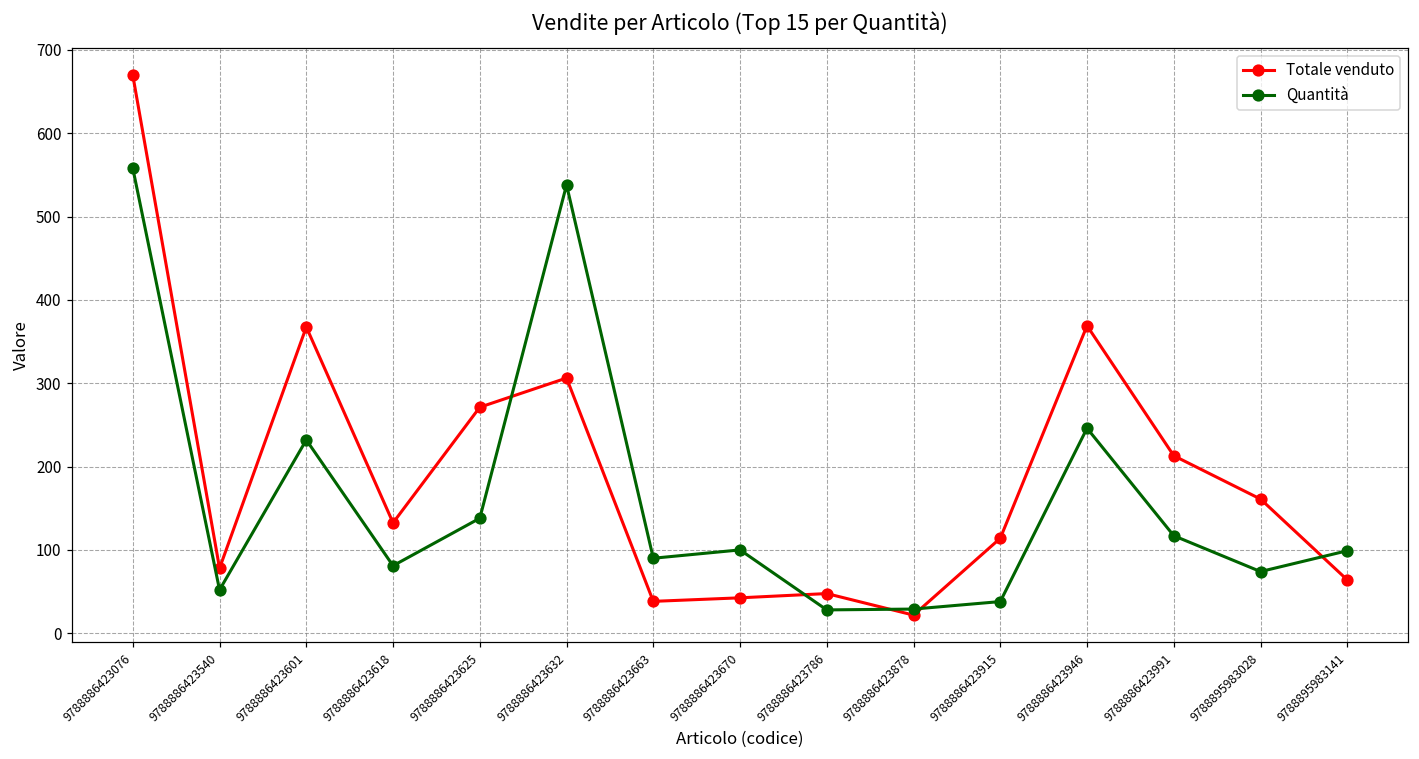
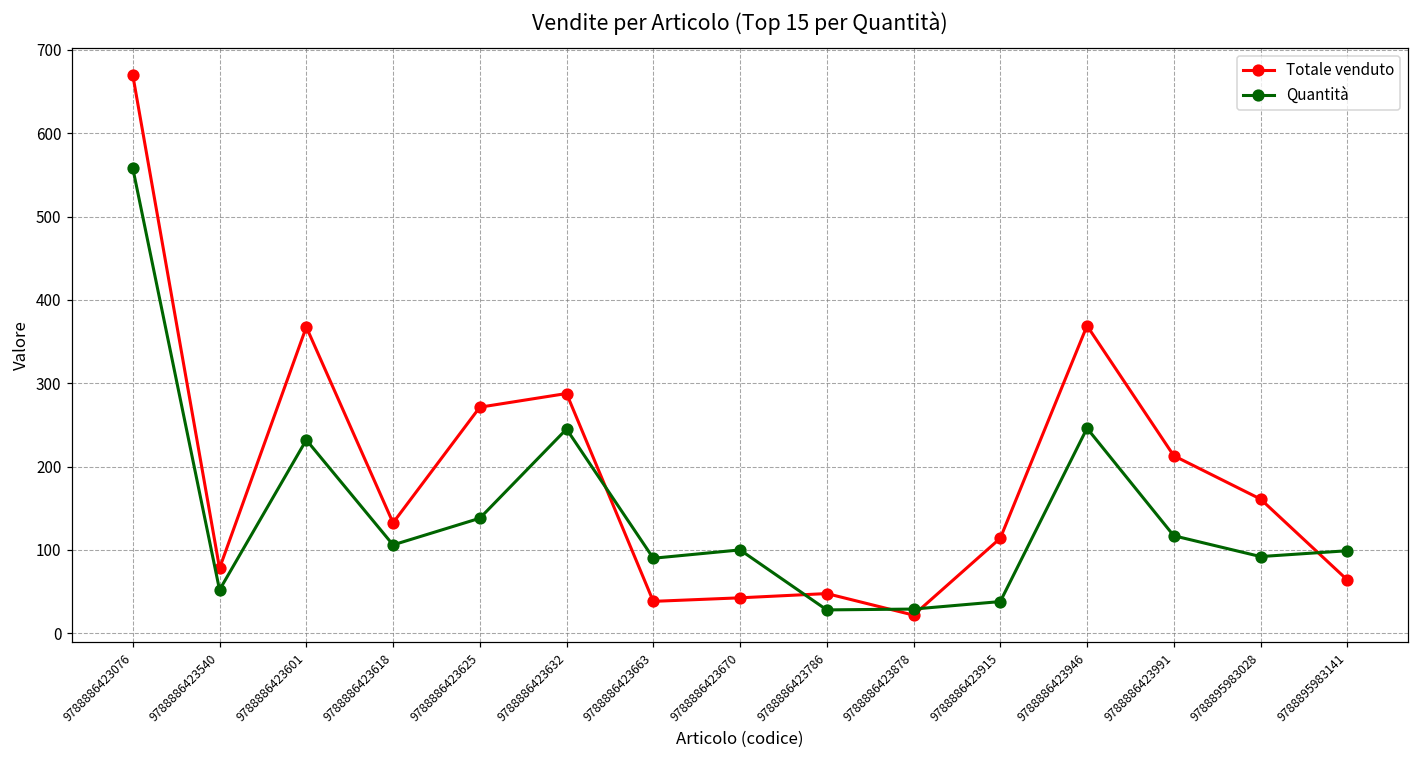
  {
    "Totale venduto": {
      "9788886423076": 670,
      "9788886423540": 80,
      "9788886423601": 370,
      "9788886423618": 130,
      "9788886423625": 270,
-     "9788886423632": 310,
+     "9788886423632": 290,
      "9788886423663": 40,
      "9788886423670": 40,
      "9788886423786": 50,
      "9788886423878": 20,
      "9788886423915": 110,
      "9788886423946": 370,
      "9788886423991": 210,
      "9788895983028": 160,
      "9788895983141": 60
    },
    "Quantità": {
      "9788886423076": 560,
      "9788886423540": 50,
      "9788886423601": 230,
-     "9788886423618": 80,
+     "9788886423618": 110,
      "9788886423625": 140,
-     "9788886423632": 540,
+     "9788886423632": 250,
      "9788886423663": 90,
      "9788886423670": 100,
      "9788886423786": 30,
      "9788886423878": 30,
      "9788886423915": 40,
      "9788886423946": 250,
      "9788886423991": 120,
-     "9788895983028": 70,
+     "9788895983028": 90,
      "9788895983141": 100
    }
  }
